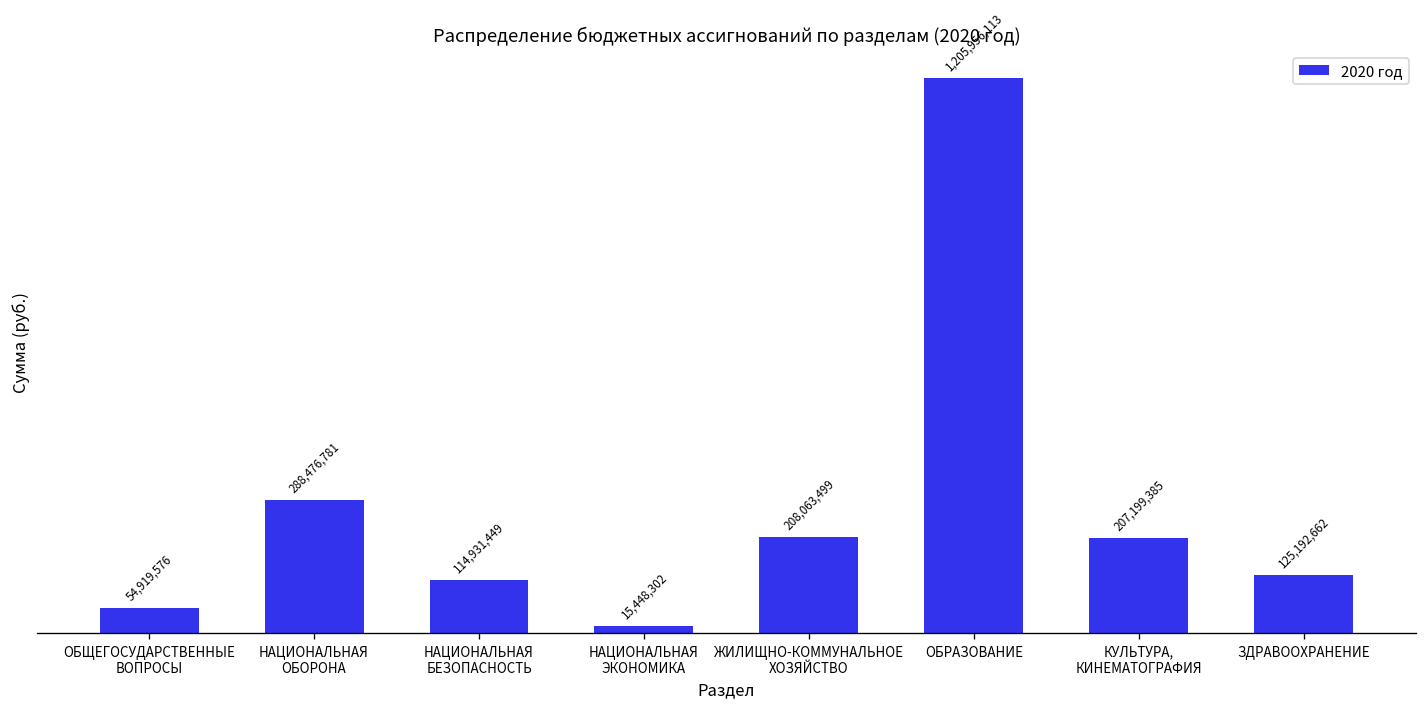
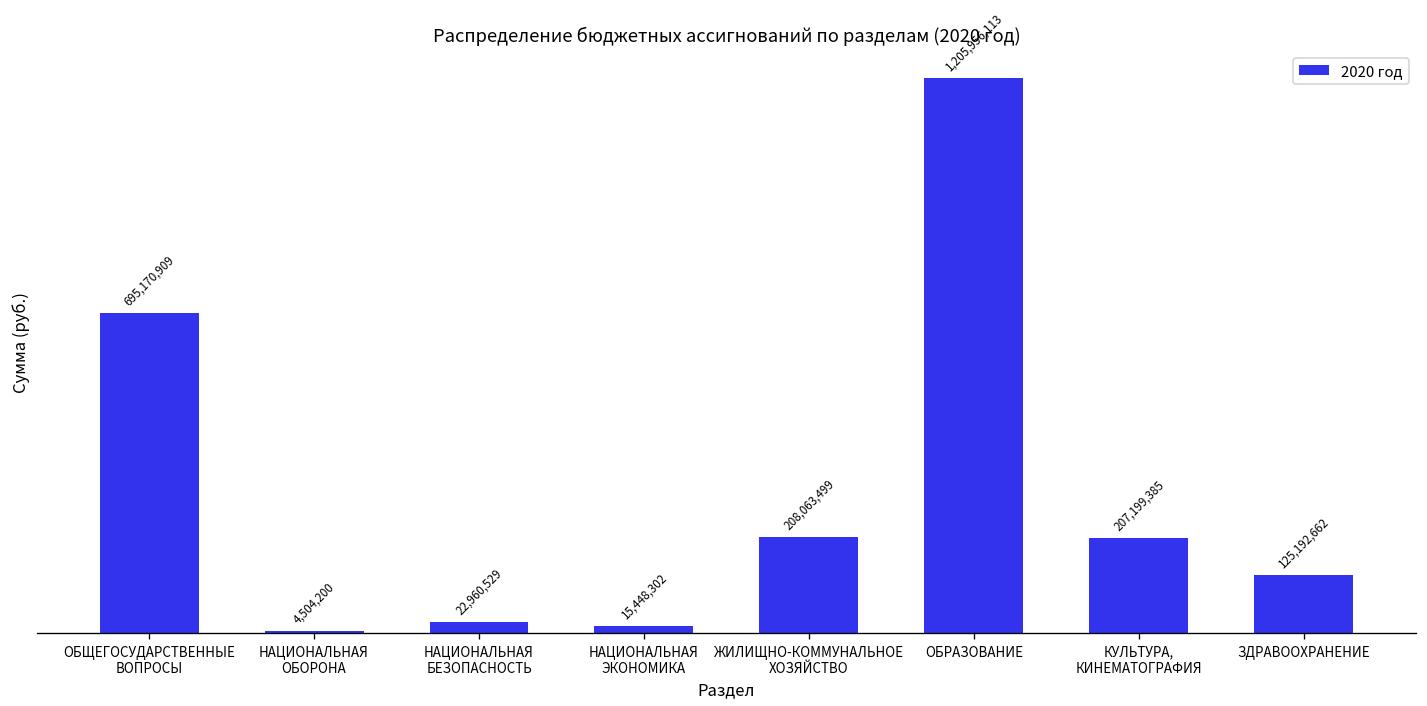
  {
-   "ОБЩЕГОСУДАРСТВЕННЫЕ ВОПРОСЫ": "54,919,576",
-   "НАЦИОНАЛЬНАЯ ОБОРОНА": "288,476,781",
-   "НАЦИОНАЛЬНАЯ БЕЗОПАСНОСТЬ": "114,931,449",
+   "ОБЩЕГОСУДАРСТВЕННЫЕ ВОПРОСЫ": "695,170,909",
+   "НАЦИОНАЛЬНАЯ ОБОРОНА": "4,504,200",
+   "НАЦИОНАЛЬНАЯ БЕЗОПАСНОСТЬ": "22,960,529",
    "НАЦИОНАЛЬНАЯ ЭКОНОМИКА": "15,448,302",
    "ЖИЛИЩНО-КОММУНАЛЬНОЕ ХОЗЯЙСТВО": "208,063,499",
    "ОБРАЗОВАНИЕ": "1,205,956,113",
    "КУЛЬТУРА, КИНЕМАТОГРАФИЯ": "207,199,385",
    "ЗДРАВООХРАНЕНИЕ": "125,192,662"
  }
